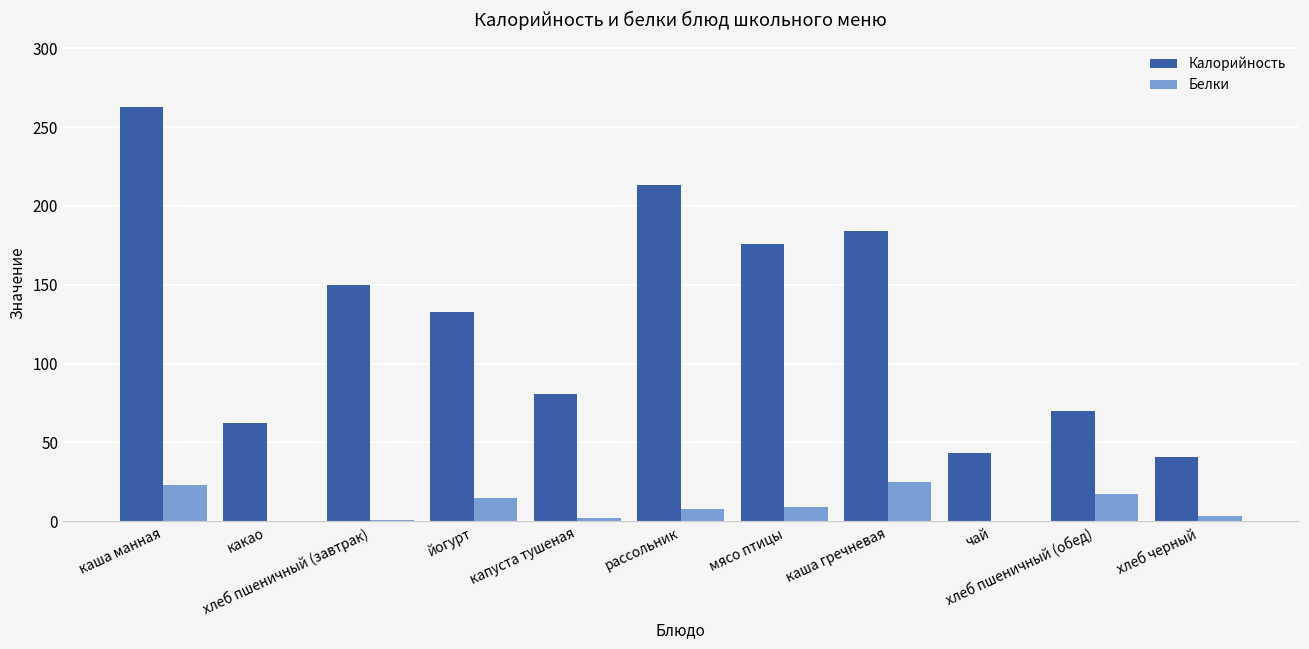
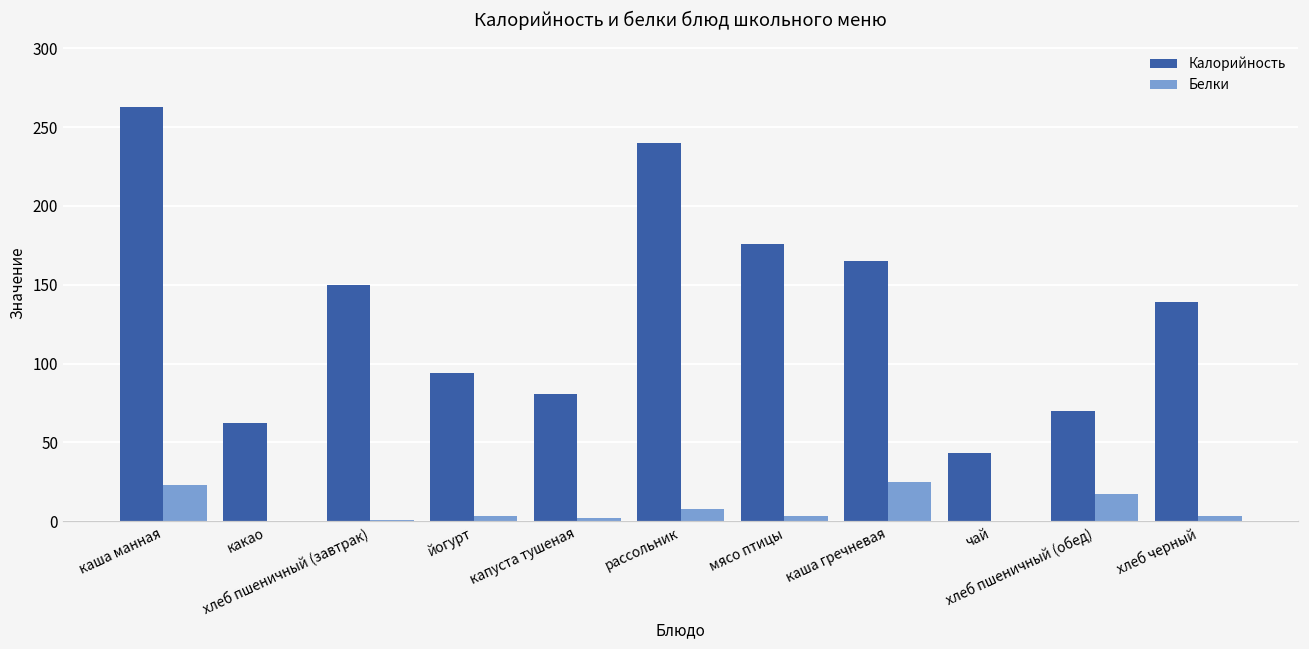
  {
    "Калорийность": {
      "каша манная": 263,
      "какао": 62,
      "хлеб пшеничный (завтрак)": 150,
-     "йогурт": 133,
+     "йогурт": 94,
      "капуста тушеная": 81,
-     "рассольник": 213,
+     "рассольник": 240,
      "мясо птицы": 176,
-     "каша гречневая": 184,
+     "каша гречневая": 165,
      "чай": 43,
      "хлеб пшеничный (обед)": 70,
-     "хлеб черный": 41
+     "хлеб черный": 139
    },
    "Белки": {
      "каша манная": 23,
      "какао": 0,
-     "йогурт": 15,
+     "йогурт": 3,
      "капуста тушеная": 2,
      "рассольник": 8,
-     "мясо птицы": 9,
+     "мясо птицы": 3,
      "каша гречневая": 25,
      "чай": 0,
      "хлеб пшеничный (обед)": 17,
      "хлеб черный": 3
    }
  }
